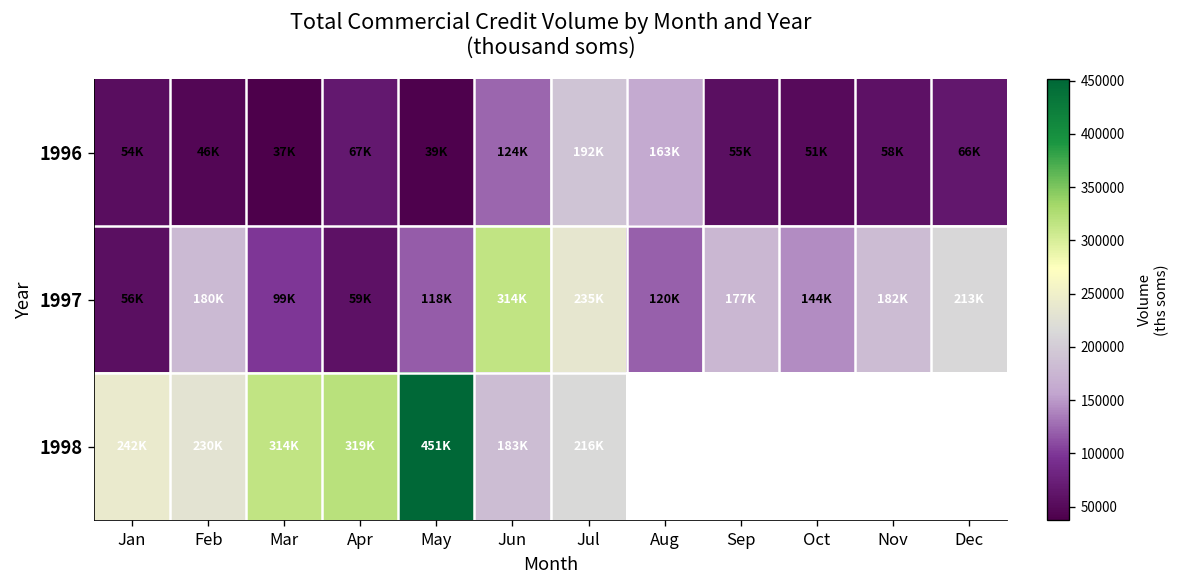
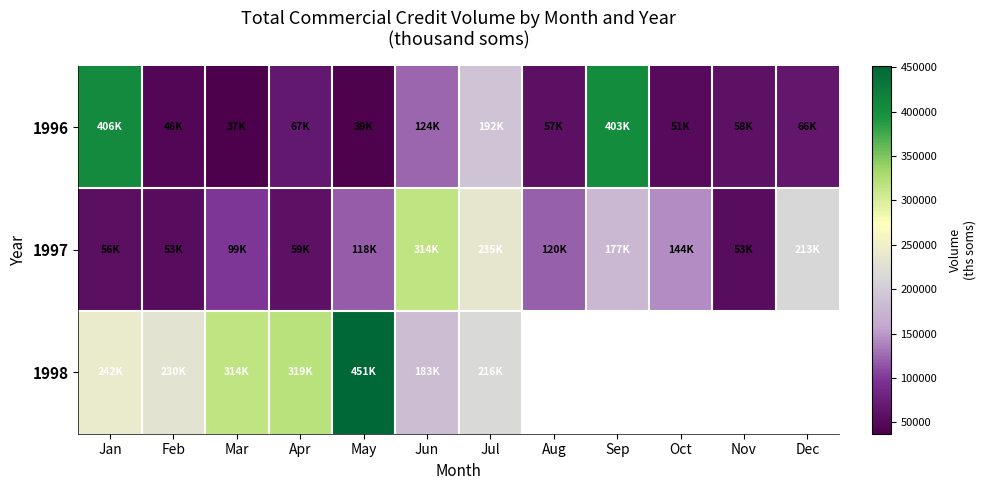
  {
    "1996": {
-     "Jan": "54K",
+     "Jan": "406K",
      "Feb": "46K",
      "Mar": "37K",
      "Apr": "67K",
      "May": "39K",
      "Jun": "124K",
      "Jul": "192K",
-     "Aug": "163K",
-     "Sep": "55K",
+     "Aug": "57K",
+     "Sep": "403K",
      "Oct": "51K",
      "Nov": "58K",
      "Dec": "66K"
    },
    "1997": {
      "Jan": "56K",
-     "Feb": "180K",
+     "Feb": "53K",
      "Mar": "99K",
      "Apr": "59K",
      "May": "118K",
      "Jun": "314K",
      "Jul": "235K",
      "Aug": "120K",
      "Sep": "177K",
      "Oct": "144K",
-     "Nov": "182K"
+     "Nov": "53K"
    },
    "1998": {
      "Jan": "242K",
      "Mar": "314K",
      "Apr": "319K",
      "May": "451K",
      "Jun": "183K"
    }
  }
